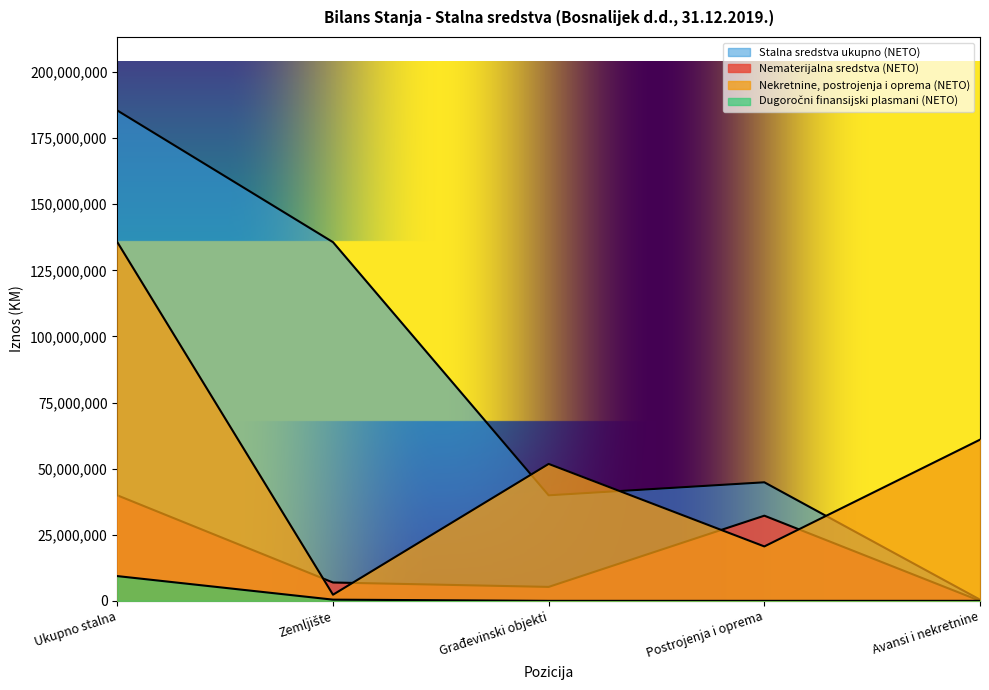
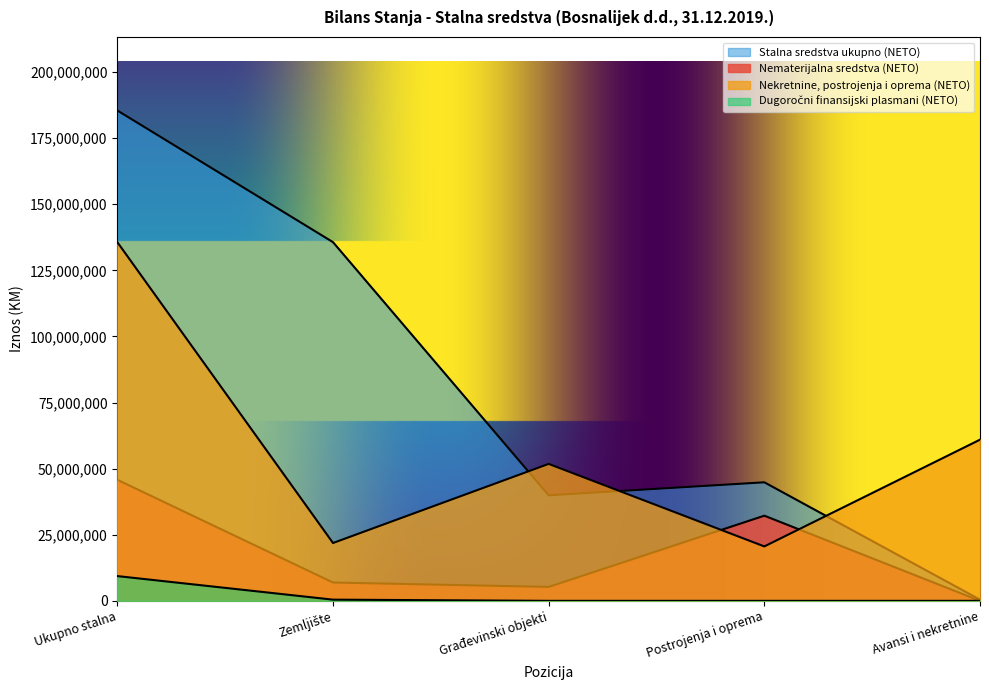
  {
    "Stalna sredstva ukupno (NETO)": {
      "Ukupno stalna": "185,000,000",
      "Zemljište": "136,000,000",
      "Građevinski objekti": "40,000,000",
      "Postrojenja i oprema": "45,000,000"
    },
    "Nematerijalna sredstva (NETO)": {
-     "Ukupno stalna": "40,000,000",
+     "Ukupno stalna": "46,000,000",
      "Zemljište": "7,000,000",
      "Građevinski objekti": "5,000,000",
      "Postrojenja i oprema": "32,000,000"
    },
    "Nekretnine, postrojenja i oprema (NETO)": {
      "Ukupno stalna": "136,000,000",
-     "Zemljište": "2,000,000",
+     "Zemljište": "22,000,000",
      "Građevinski objekti": "52,000,000",
      "Postrojenja i oprema": "21,000,000",
      "Avansi i nekretnine": "61,000,000"
    },
    "Dugoročni finansijski plasmani (NETO)": {
      "Ukupno stalna": "9,000,000",
      "Zemljište": "0",
      "Građevinski objekti": "0",
      "Postrojenja i oprema": "0"
    }
  }
